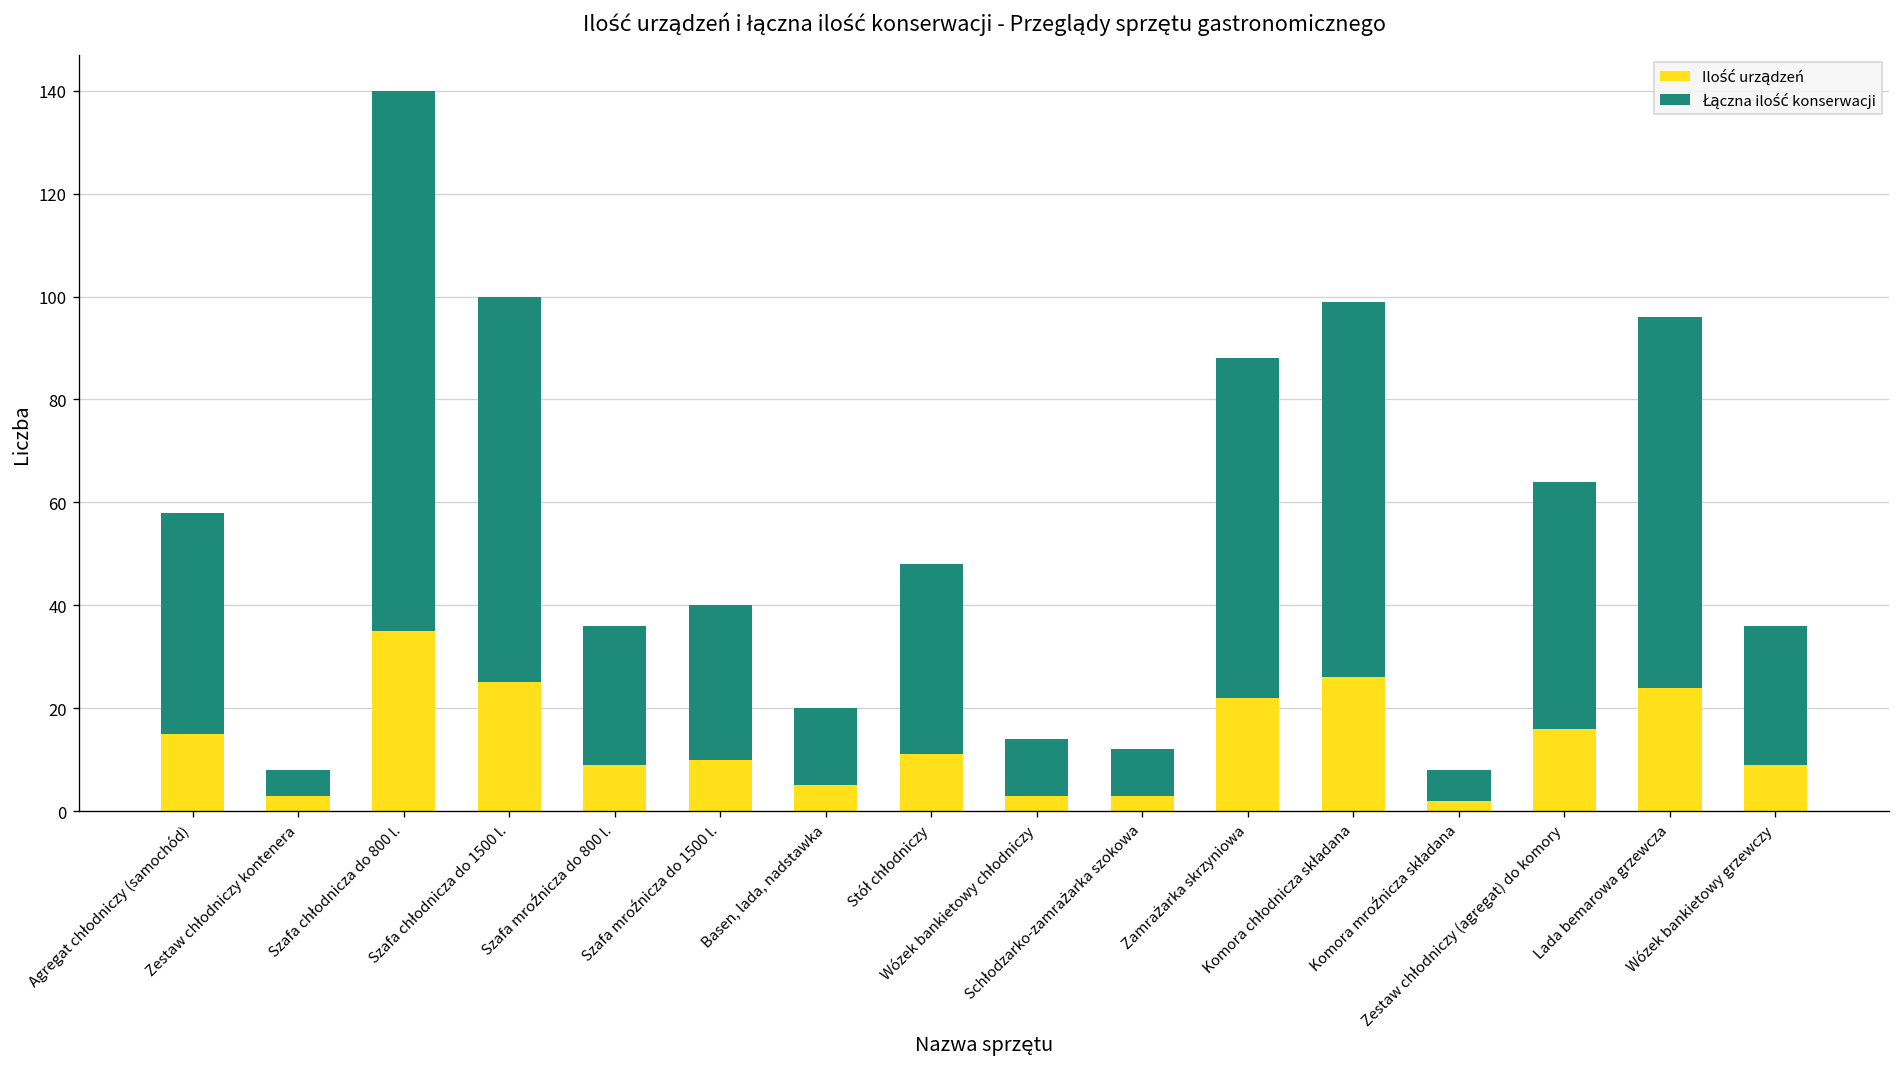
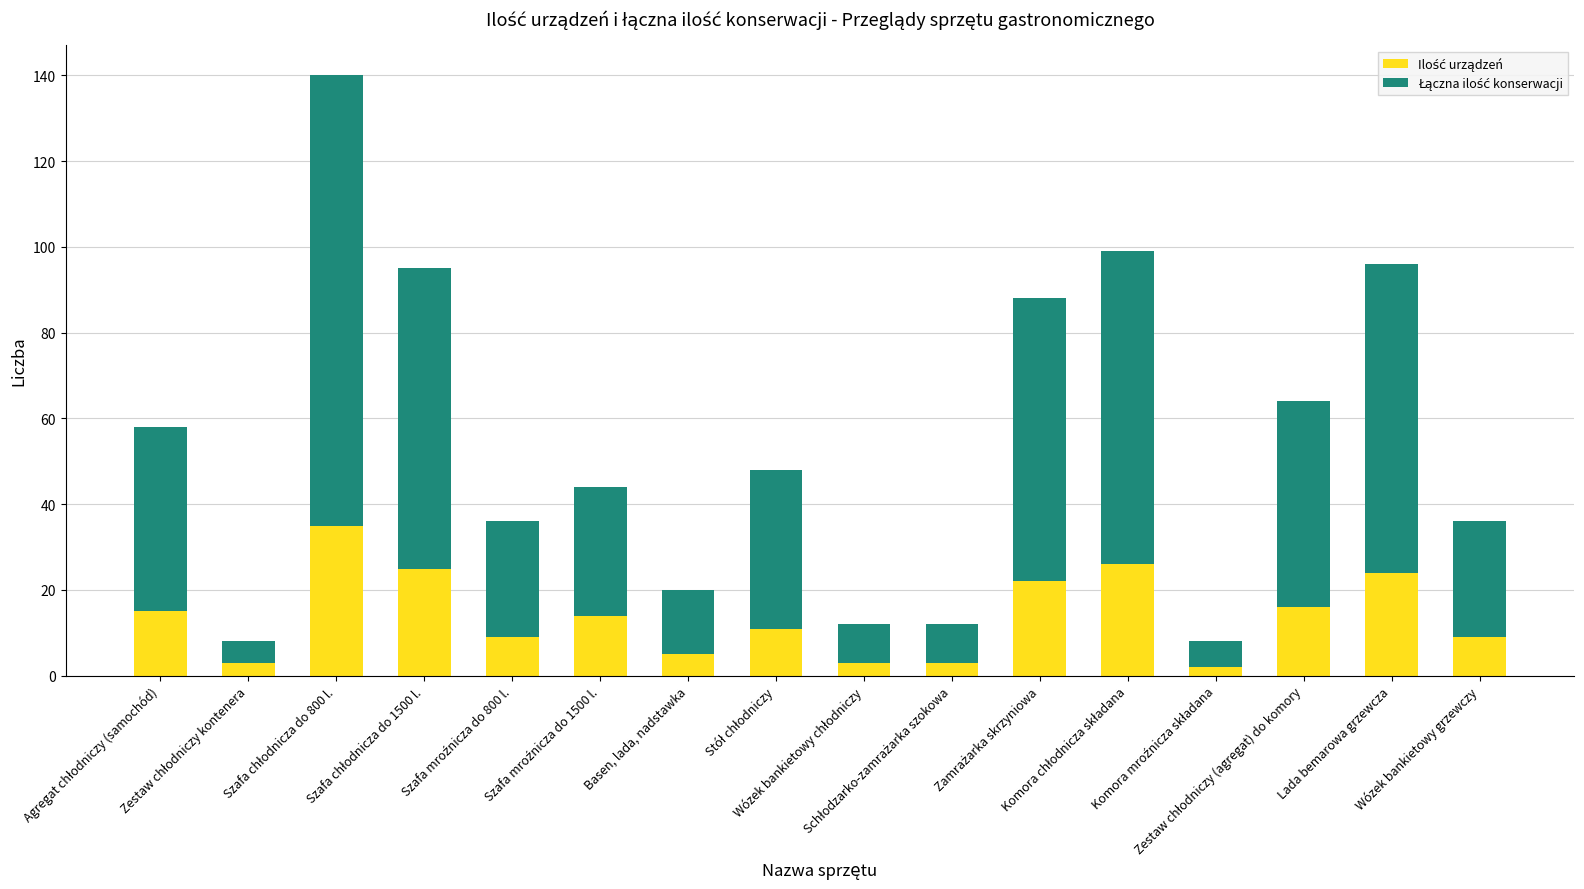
  {
    "Ilość urządzeń": {
      "Agregat chłodniczy (samochód)": 15,
      "Zestaw chłodniczy kontenera": 3,
      "Szafa chłodnicza do 800 l.": 35,
      "Szafa chłodnicza do 1500 l.": 25,
      "Szafa mroźnicza do 800 l.": 9,
-     "Szafa mroźnicza do 1500 l.": 10,
+     "Szafa mroźnicza do 1500 l.": 14,
      "Basen, lada, nadstawka": 5,
      "Stół chłodniczy": 11,
      "Wózek bankietowy chłodniczy": 3,
      "Schłodzarko-zamrażarka szokowa": 3,
      "Zamrażarka skrzyniowa": 22,
      "Komora chłodnicza składana": 26,
      "Komora mroźnicza składana": 2,
      "Zestaw chłodniczy (agregat) do komory": 16,
      "Lada bemarowa grzewcza": 24,
      "Wózek bankietowy grzewczy": 9
    },
    "Łączna ilość konserwacji": {
      "Agregat chłodniczy (samochód)": 43,
      "Zestaw chłodniczy kontenera": 5,
      "Szafa chłodnicza do 800 l.": 105,
-     "Szafa chłodnicza do 1500 l.": 75,
+     "Szafa chłodnicza do 1500 l.": 70,
      "Szafa mroźnicza do 800 l.": 27,
      "Szafa mroźnicza do 1500 l.": 30,
      "Basen, lada, nadstawka": 15,
      "Stół chłodniczy": 37,
-     "Wózek bankietowy chłodniczy": 11,
+     "Wózek bankietowy chłodniczy": 9,
      "Schłodzarko-zamrażarka szokowa": 9,
      "Zamrażarka skrzyniowa": 66,
      "Komora chłodnicza składana": 73,
      "Komora mroźnicza składana": 6,
      "Zestaw chłodniczy (agregat) do komory": 48,
      "Lada bemarowa grzewcza": 72,
      "Wózek bankietowy grzewczy": 27
    }
  }
